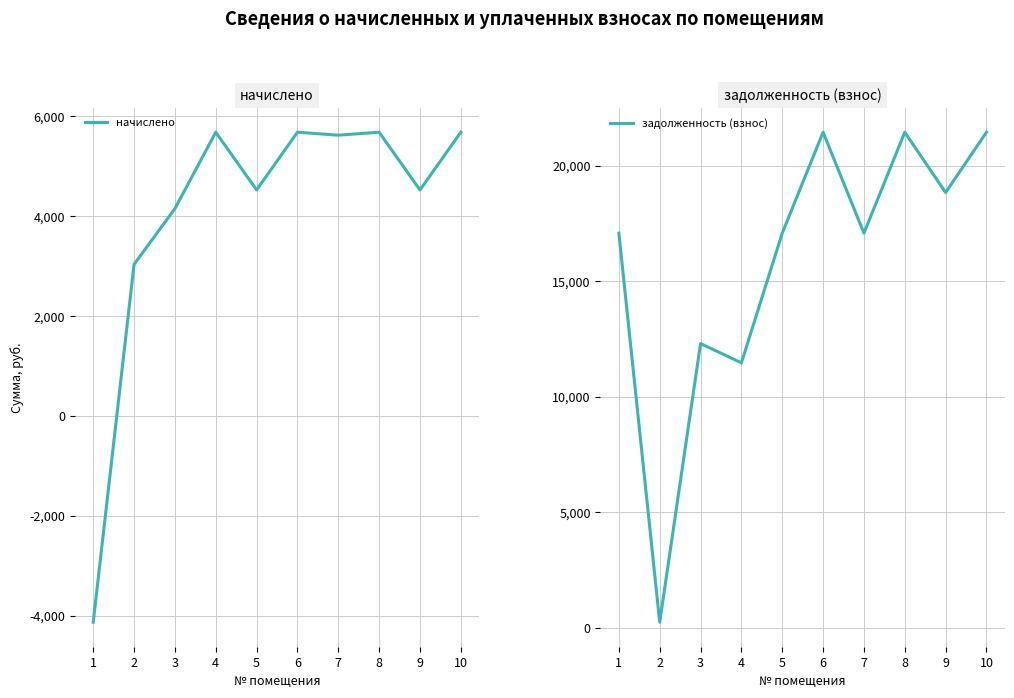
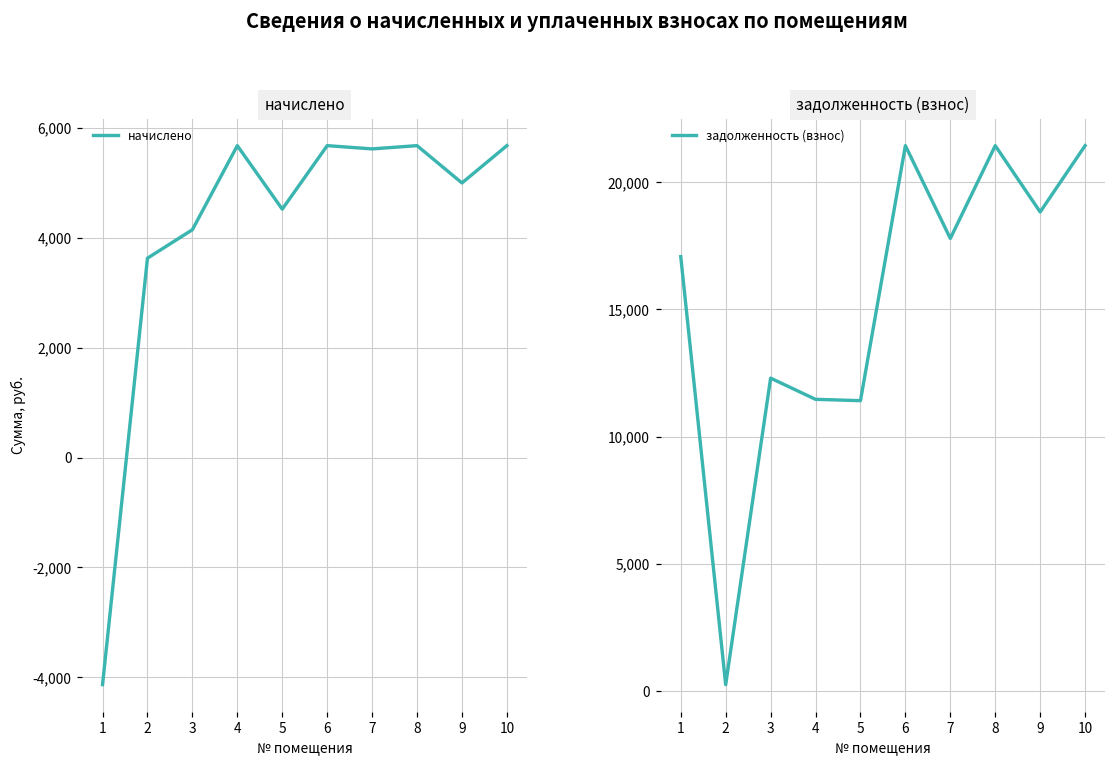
  {
    "начислено": {
      "1": "-4,100",
-     "2": "3,000",
+     "2": "3,600",
      "3": "4,200",
      "4": "5,700",
      "5": "4,500",
      "6": "5,700",
      "7": "5,600",
      "8": "5,700",
-     "9": "4,500",
+     "9": "5,000",
      "10": "5,700"
    },
    "задолженность (взнос)": {
      "1": "17,100",
      "2": "200",
      "3": "12,300",
      "4": "11,500",
-     "5": "17,100",
+     "5": "11,400",
      "6": "21,400",
-     "7": "17,100",
+     "7": "17,800",
      "8": "21,400",
      "9": "18,800",
      "10": "21,400"
    }
  }
